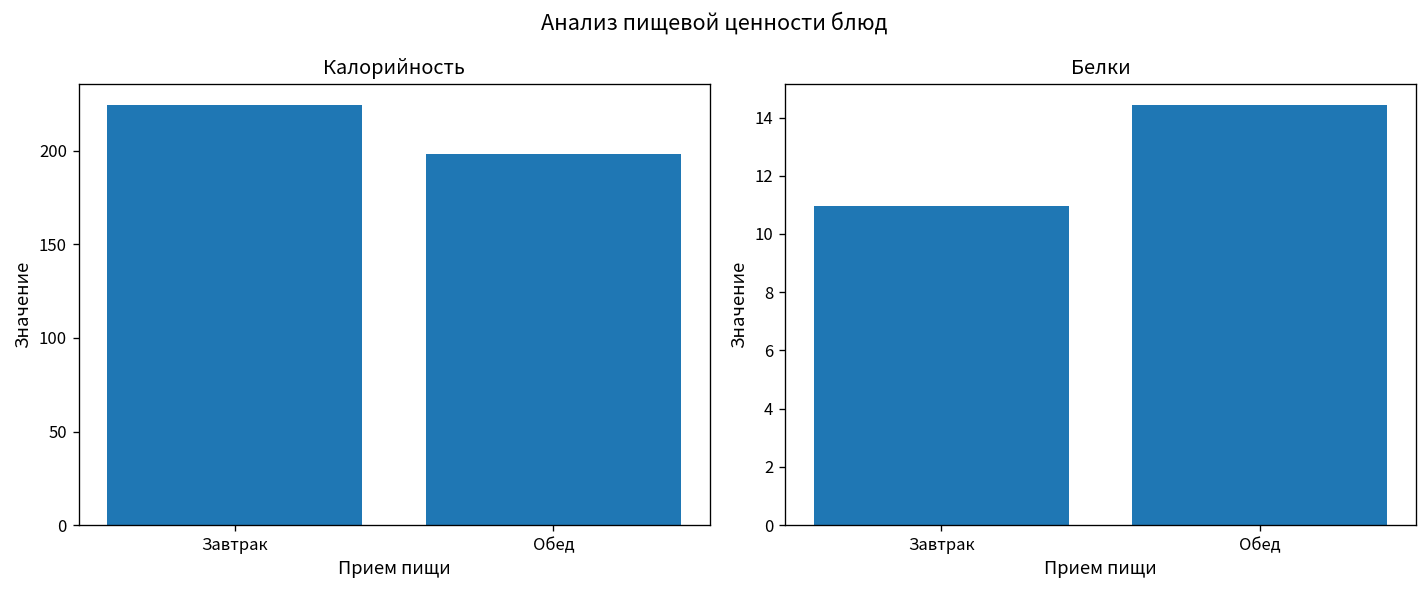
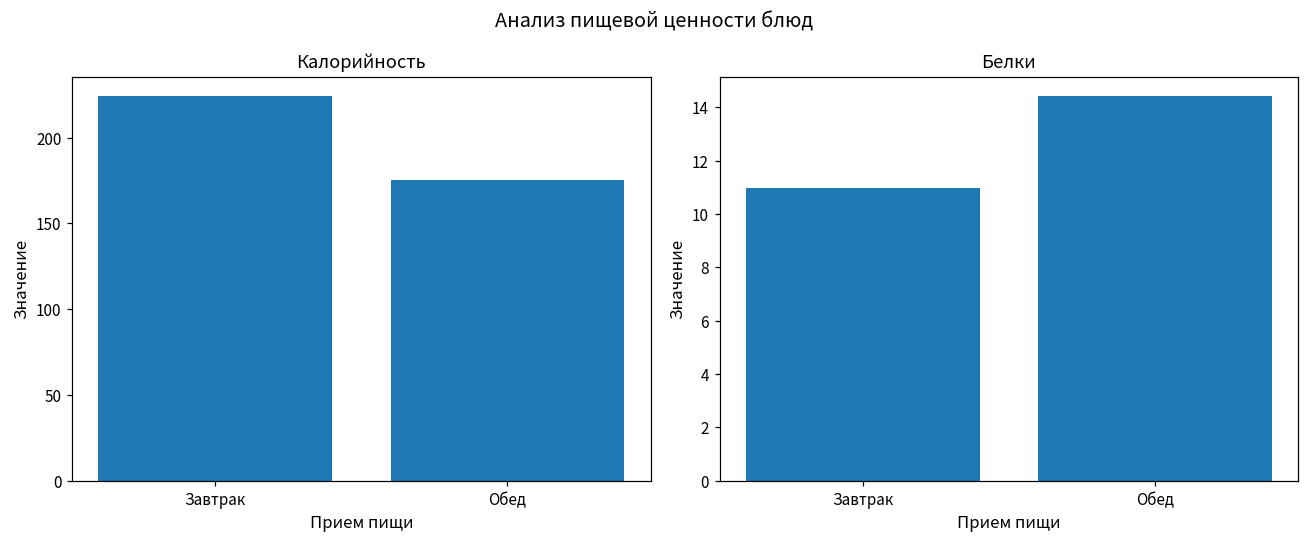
  {
    "Калорийность": {
      "Завтрак": 224,
-     "Обед": 198
+     "Обед": 175
    },
    "Белки": {
      "Завтрак": 11.0,
      "Обед": 14.4
    }
  }
